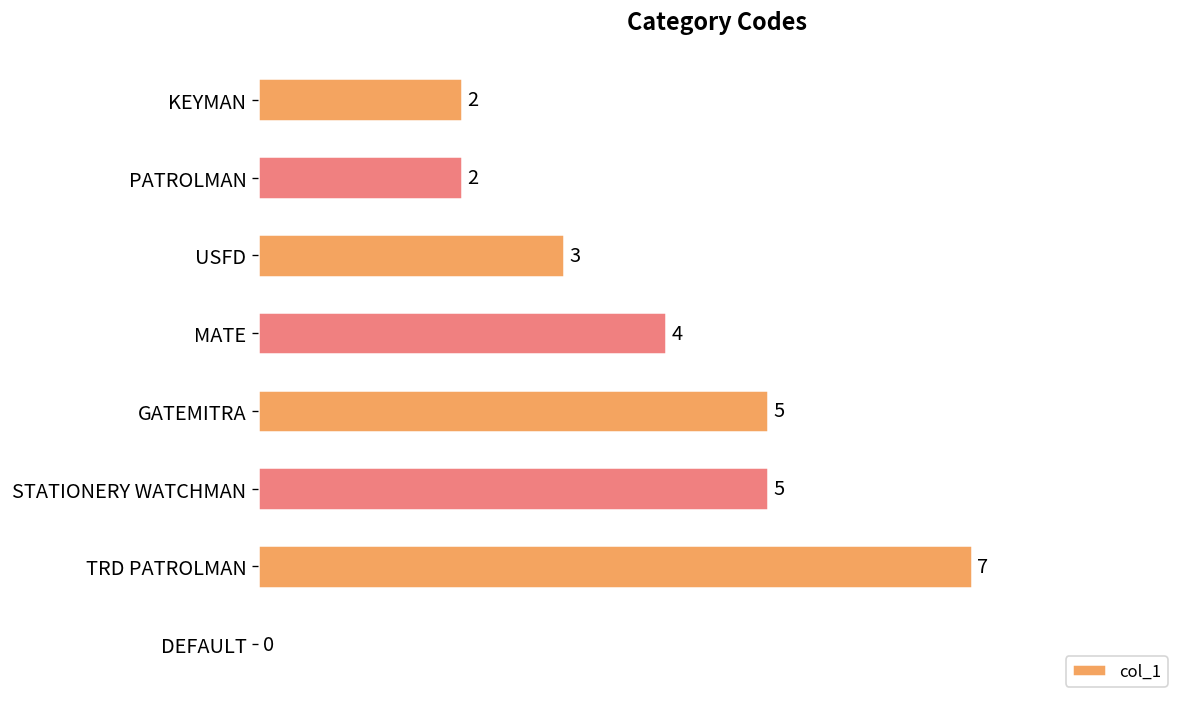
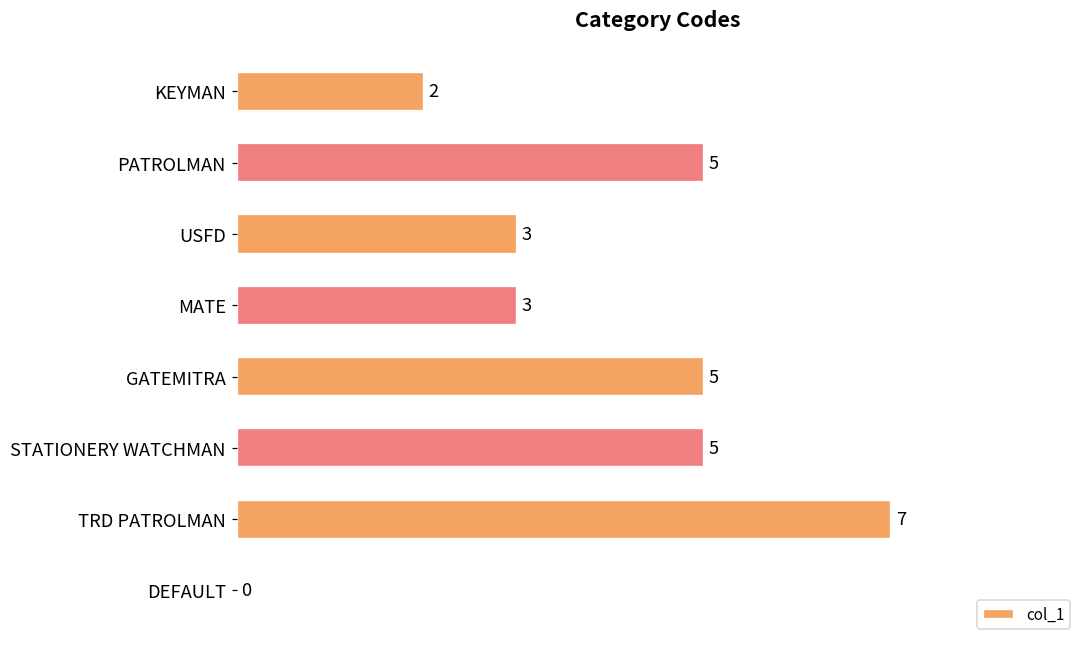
  {
    "KEYMAN": 2,
-   "PATROLMAN": 2,
+   "PATROLMAN": 5,
    "USFD": 3,
-   "MATE": 4,
+   "MATE": 3,
    "GATEMITRA": 5,
    "STATIONERY WATCHMAN": 5,
    "TRD PATROLMAN": 7,
    "DEFAULT": 0
  }
